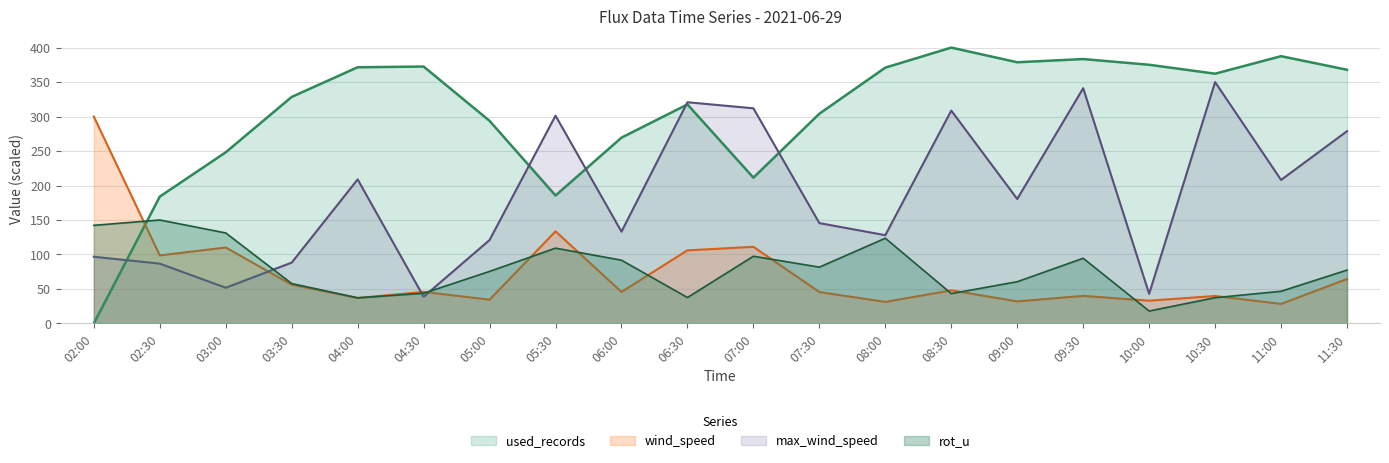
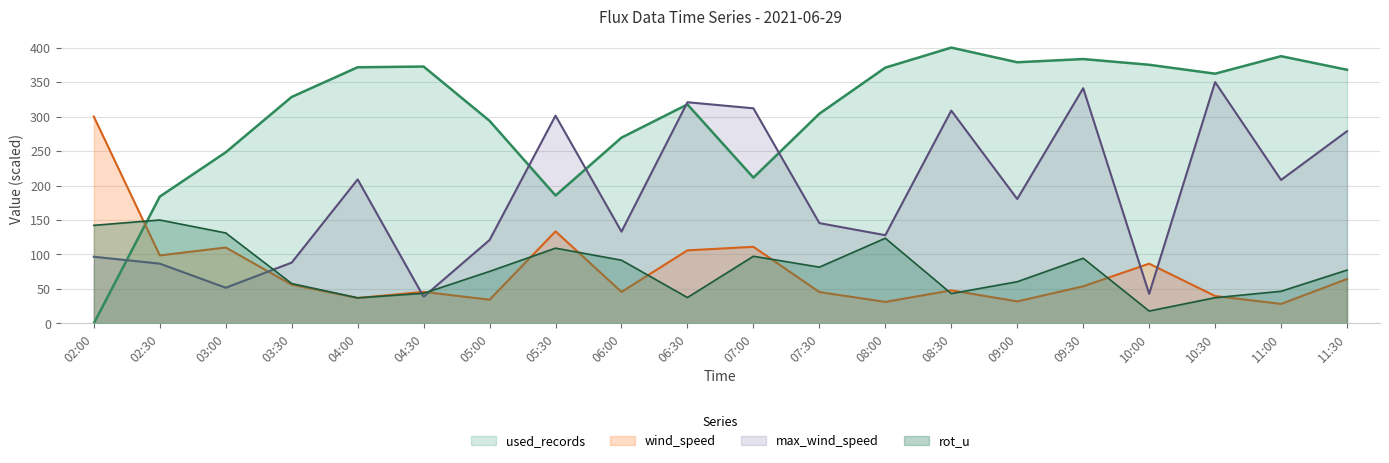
  {
    "wind_speed": {
      "02:00": 300,
      "02:30": 100,
      "03:00": 110,
      "05:00": 30,
      "05:30": 130,
      "06:00": 50,
      "06:30": 110,
      "07:00": 110,
      "07:30": 50,
      "08:00": 30,
      "08:30": 50,
      "09:00": 30,
-     "09:30": 40,
-     "10:00": 30,
+     "09:30": 50,
+     "10:00": 90,
      "11:00": 30,
      "11:30": 60
    }
  }
